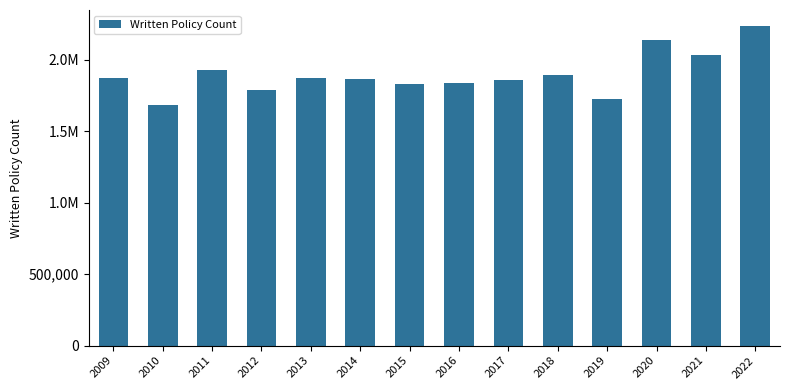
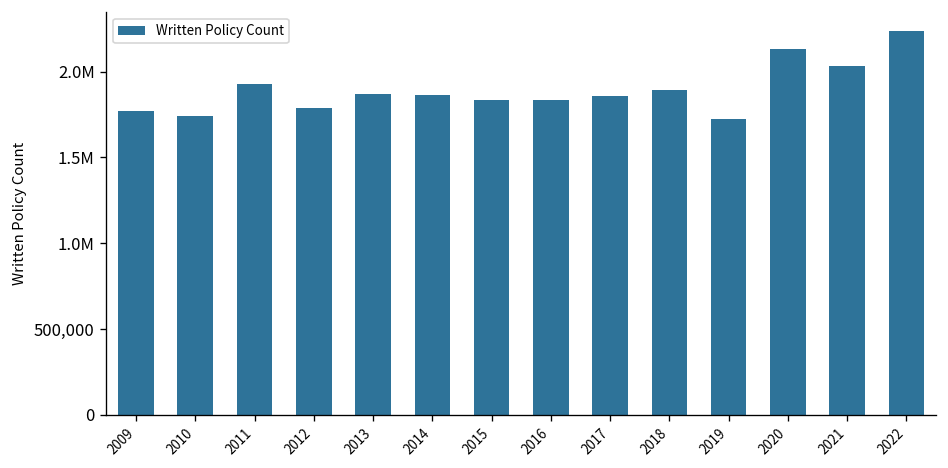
  {
-   "2009": "1,870,000",
-   "2010": "1,680,000",
+   "2009": "1,770,000",
+   "2010": "1,740,000",
    "2011": "1,930,000",
    "2012": "1,790,000",
    "2013": "1,870,000",
    "2014": "1,860,000",
    "2015": "1,830,000",
    "2016": "1,840,000",
    "2017": "1,860,000",
    "2018": "1,890,000",
    "2019": "1,720,000",
    "2020": "2,130,000",
    "2021": "2,030,000",
    "2022": "2,240,000"
  }
